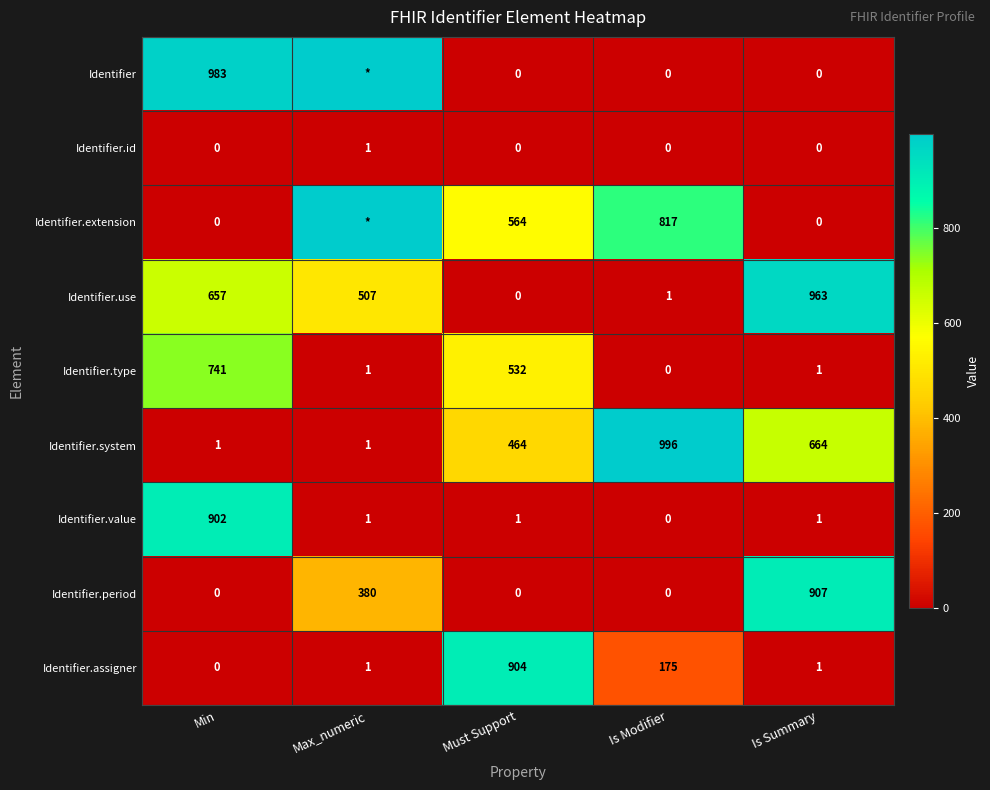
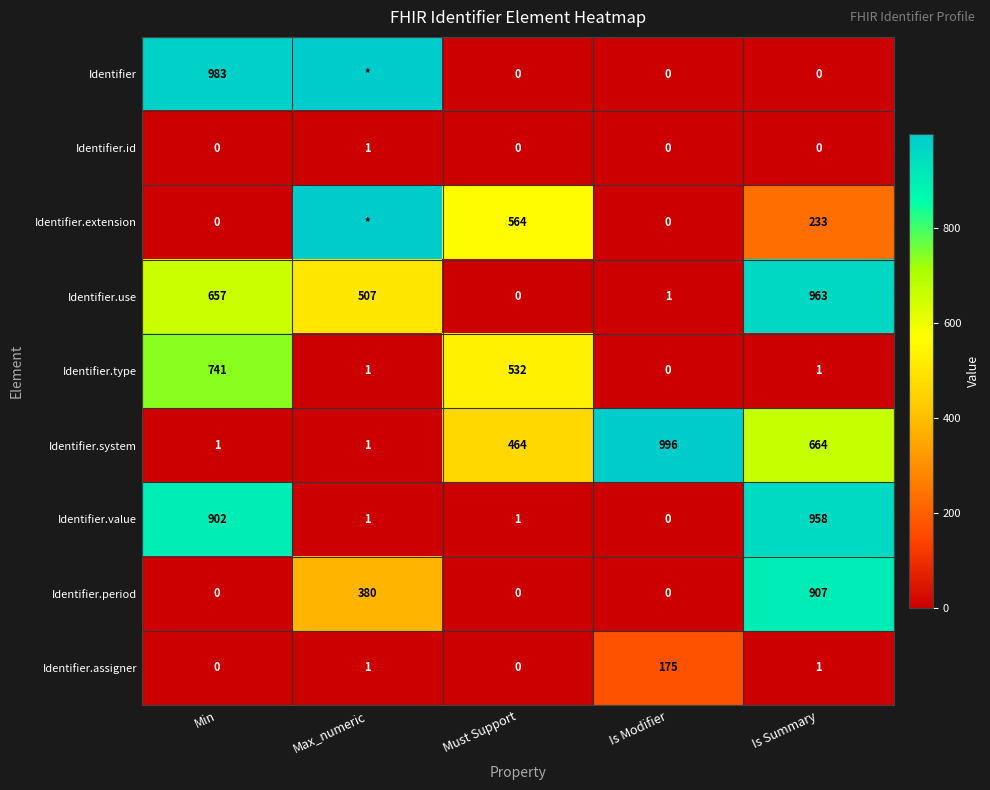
  {
    "Identifier": {
      "Min": 983,
      "Must Support": 0,
      "Is Modifier": 0,
      "Is Summary": 0
    },
    "Identifier.id": {
      "Min": 0,
      "Max_numeric": 1,
      "Must Support": 0,
      "Is Modifier": 0,
      "Is Summary": 0
    },
    "Identifier.extension": {
      "Min": 0,
      "Must Support": 564,
-     "Is Modifier": 817,
-     "Is Summary": 0
+     "Is Modifier": 0,
+     "Is Summary": 233
    },
    "Identifier.use": {
      "Min": 657,
      "Max_numeric": 507,
      "Must Support": 0,
      "Is Modifier": 1,
      "Is Summary": 963
    },
    "Identifier.type": {
      "Min": 741,
      "Max_numeric": 1,
      "Must Support": 532,
      "Is Modifier": 0,
      "Is Summary": 1
    },
    "Identifier.system": {
      "Min": 1,
      "Max_numeric": 1,
      "Must Support": 464,
      "Is Modifier": 996,
      "Is Summary": 664
    },
    "Identifier.value": {
      "Min": 902,
      "Max_numeric": 1,
      "Must Support": 1,
      "Is Modifier": 0,
-     "Is Summary": 1
+     "Is Summary": 958
    },
    "Identifier.period": {
      "Min": 0,
      "Max_numeric": 380,
      "Must Support": 0,
      "Is Modifier": 0,
      "Is Summary": 907
    },
    "Identifier.assigner": {
      "Min": 0,
      "Max_numeric": 1,
-     "Must Support": 904,
+     "Must Support": 0,
      "Is Modifier": 175,
      "Is Summary": 1
    }
  }
